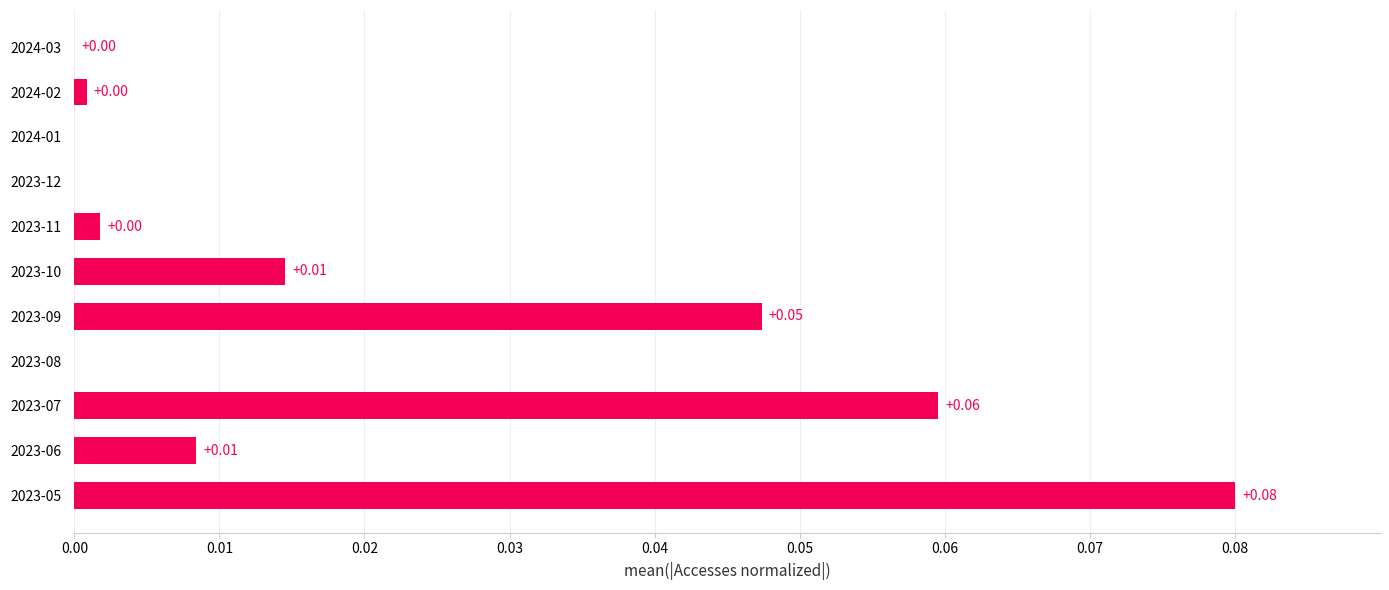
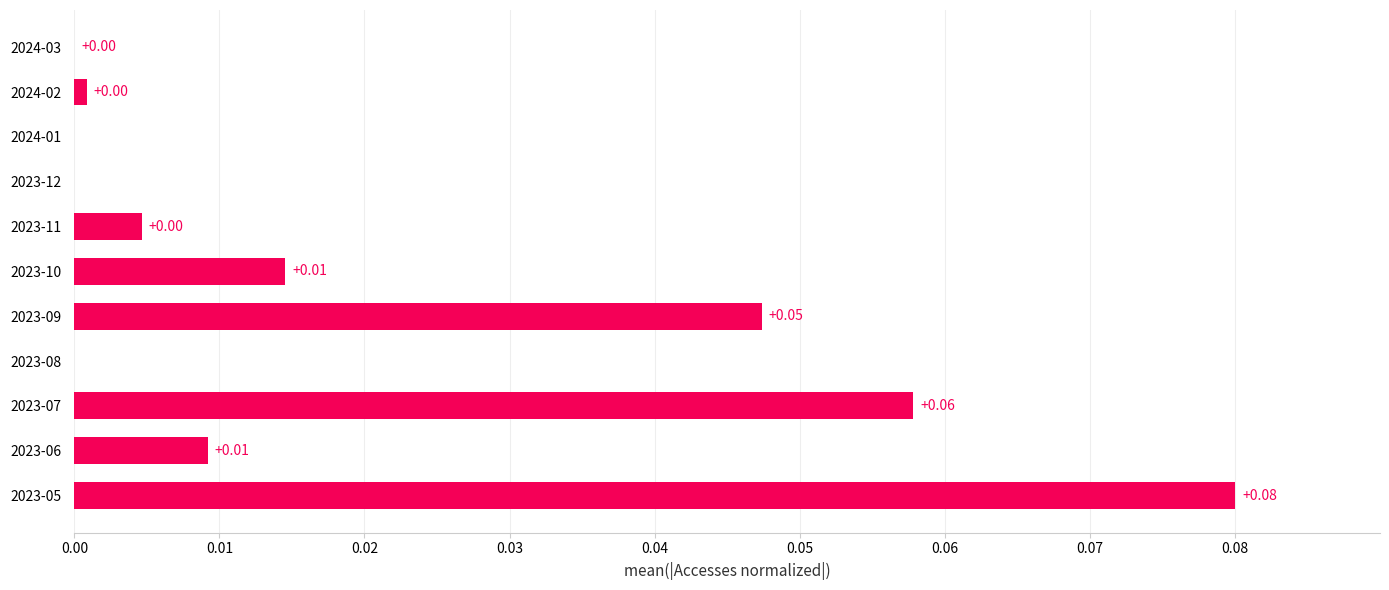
  {
    "2024-01": 0.0000,
    "2023-12": 0.0000,
-   "2023-11": 0.0018,
+   "2023-11": 0.0046,
    "2023-08": 0.0000,
-   "2023-07": 0.0595,
-   "2023-06": 0.0084
+   "2023-07": 0.0578,
+   "2023-06": 0.0092
  }
